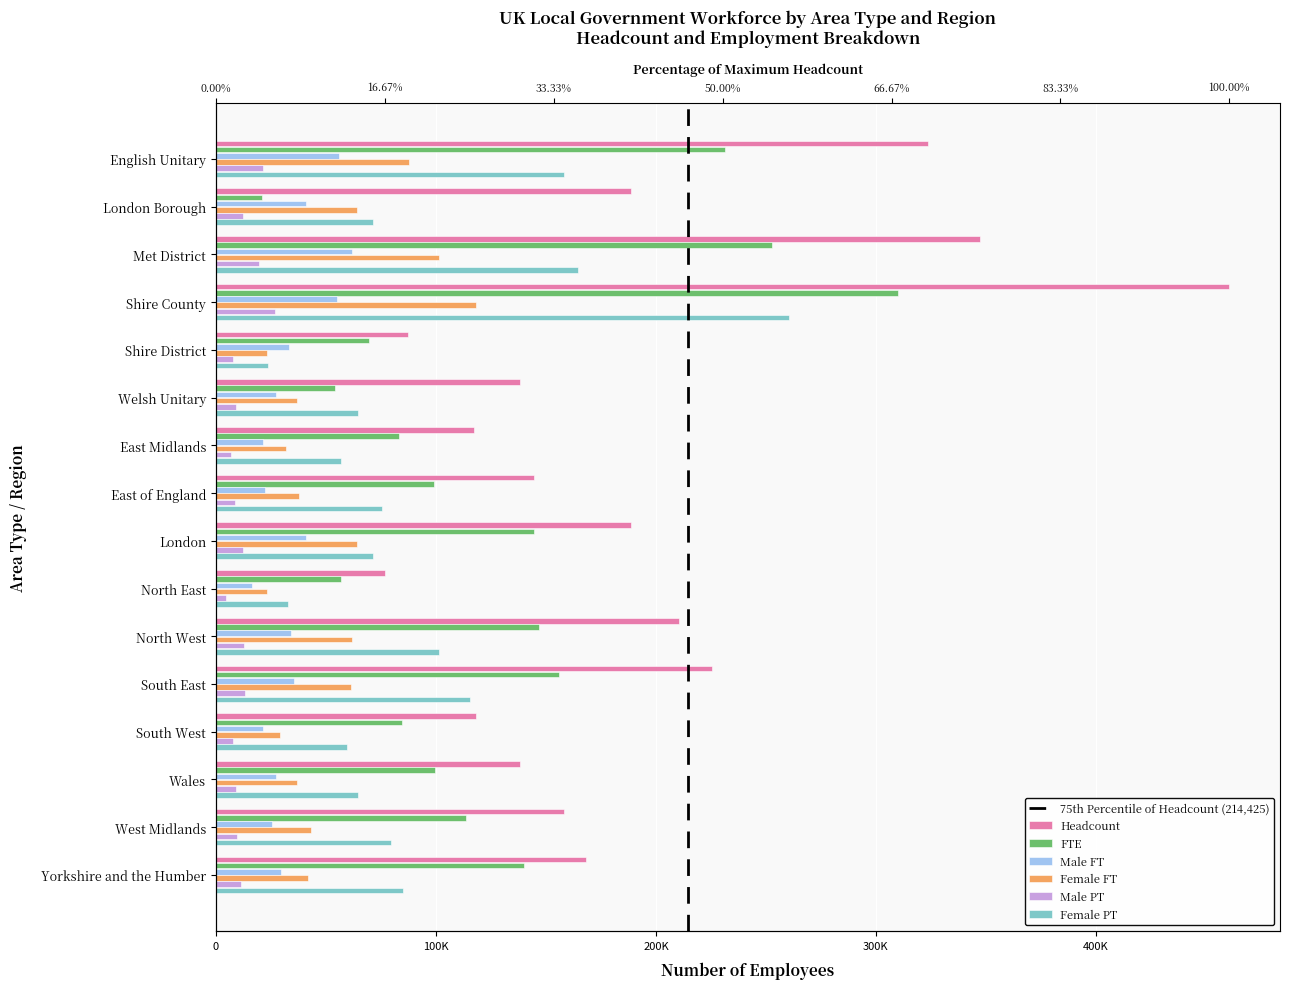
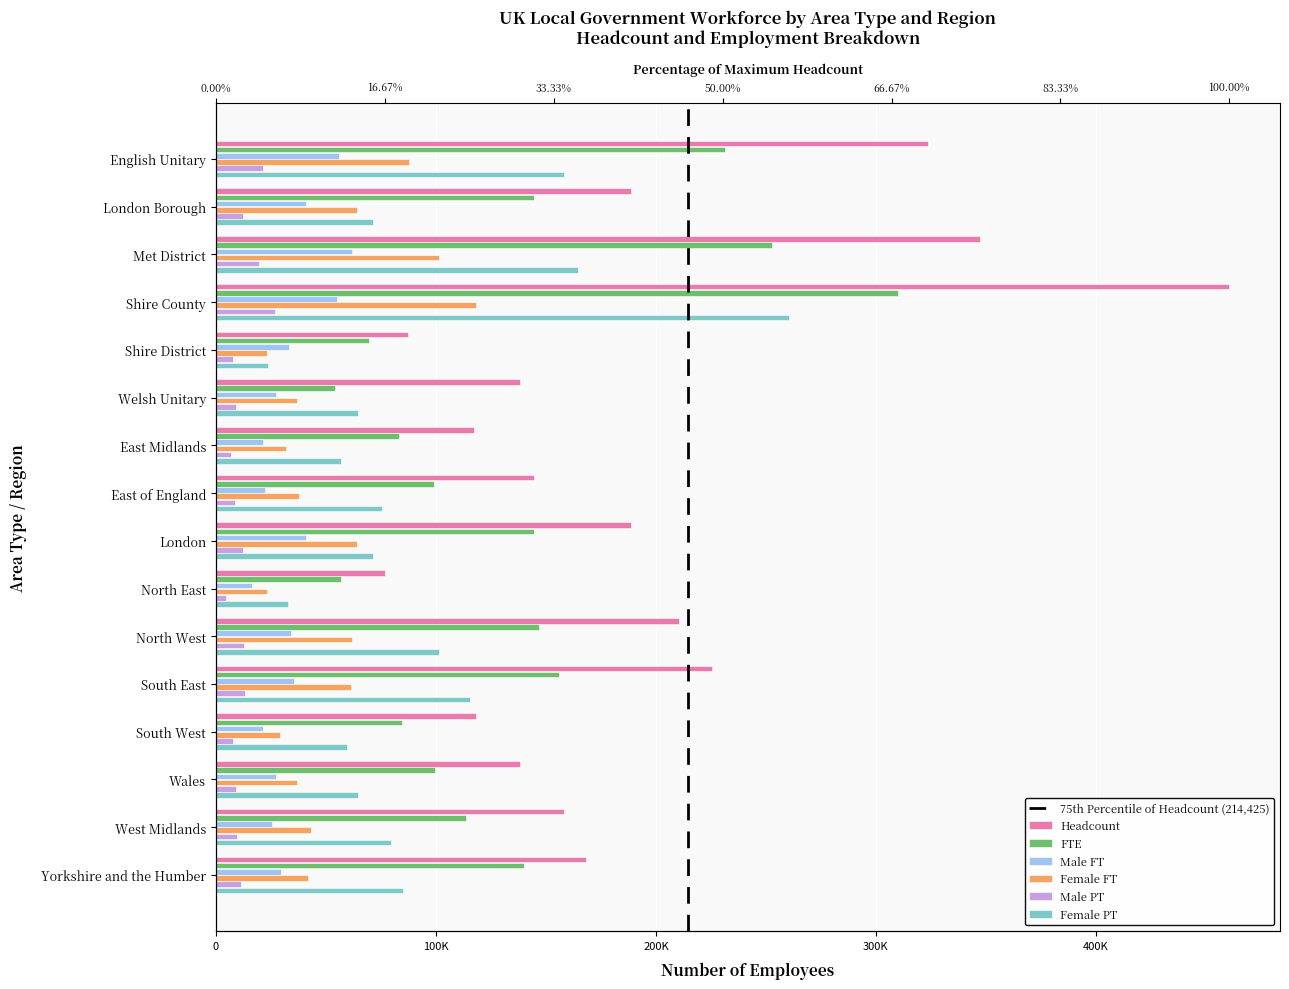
  {
    "Headcount": {
      "English Unitary": 324000,
      "London Borough": 189000,
      "Met District": 348000,
      "Shire County": 461000,
      "Shire District": 88000,
      "Welsh Unitary": 138000,
      "East Midlands": 117000,
      "East of England": 144000,
      "London": 189000,
      "North East": 77000,
      "North West": 211000,
      "South East": 226000,
      "South West": 118000,
      "Wales": 138000,
      "West Midlands": 158000,
      "Yorkshire and the Humber": 168000
    },
    "FTE": {
      "English Unitary": 232000,
-     "London Borough": 21000,
+     "London Borough": 145000,
      "Met District": 253000,
      "Shire County": 310000,
      "Shire District": 70000,
      "Welsh Unitary": 54000,
      "East Midlands": 83000,
      "East of England": 99000,
      "London": 145000,
      "North East": 57000,
      "North West": 147000,
      "South East": 156000,
      "South West": 85000,
      "Wales": 100000,
      "West Midlands": 114000,
      "Yorkshire and the Humber": 140000
    },
    "Female FT": {
      "English Unitary": 88000,
      "London Borough": 64000,
      "Met District": 101000,
      "Shire County": 118000,
      "Shire District": 23000,
      "Welsh Unitary": 37000,
      "East Midlands": 32000,
      "East of England": 38000,
      "London": 64000,
      "North East": 23000,
      "North West": 62000,
      "South East": 61000,
      "South West": 29000,
      "Wales": 37000,
      "West Midlands": 43000,
      "Yorkshire and the Humber": 42000
    }
  }
